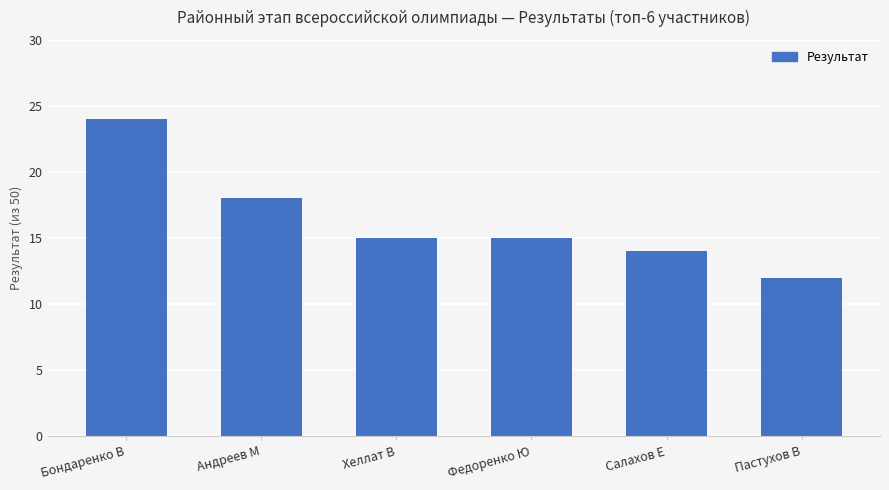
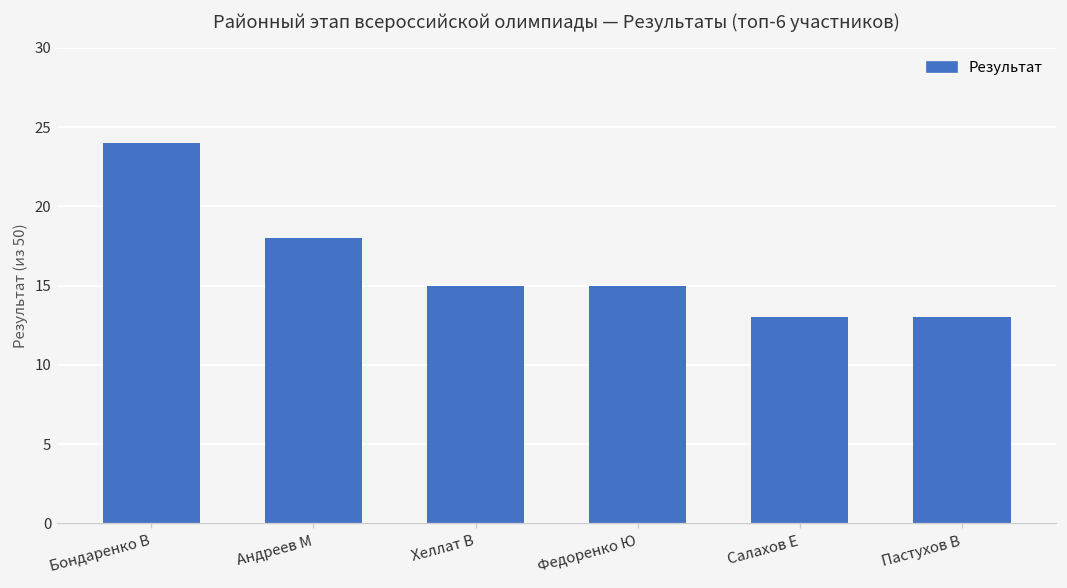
  {
    "Бондаренко В": 24,
    "Андреев М": 18,
    "Хеллат В": 15,
    "Федоренко Ю": 15,
-   "Салахов Е": 14,
-   "Пастухов В": 12
+   "Салахов Е": 13,
+   "Пастухов В": 13
  }
